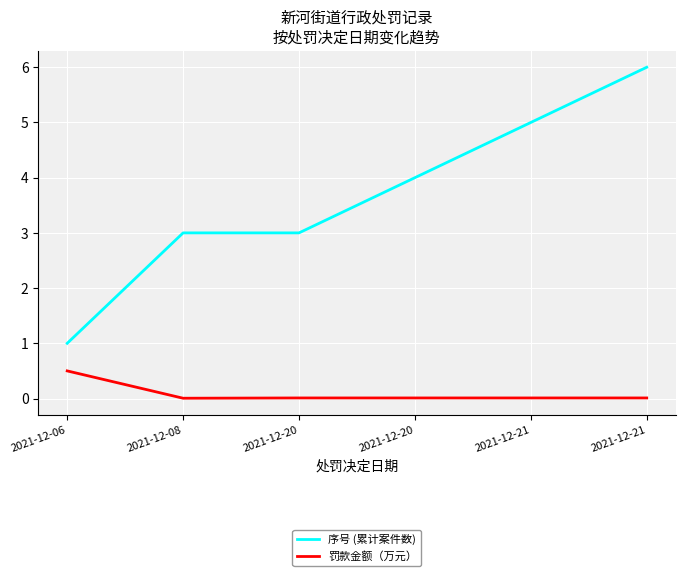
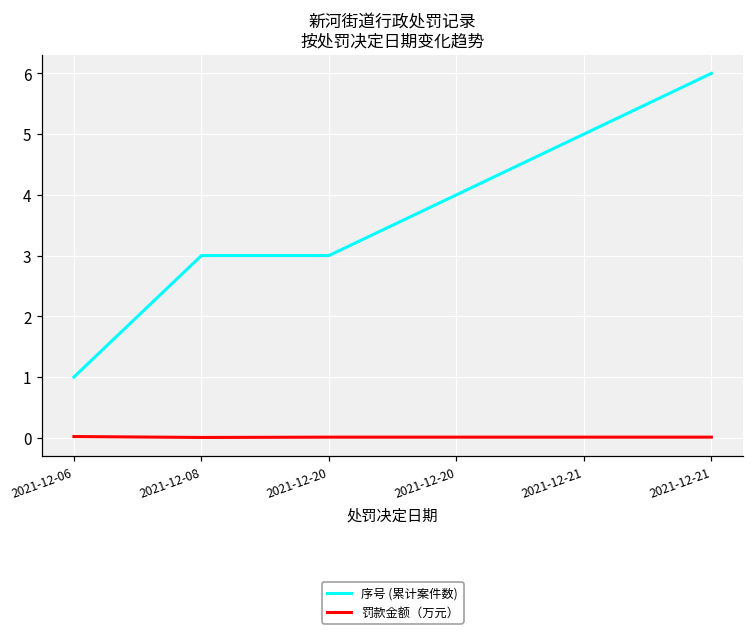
  {
    "序号 (累计案件数)": {
      "2021-12-06": 1.0,
      "2021-12-08": 3.0
    },
    "罚款金额（万元）": {
-     "2021-12-06": 0.5,
+     "2021-12-06": 0.0,
      "2021-12-08": 0.0
    }
  }
